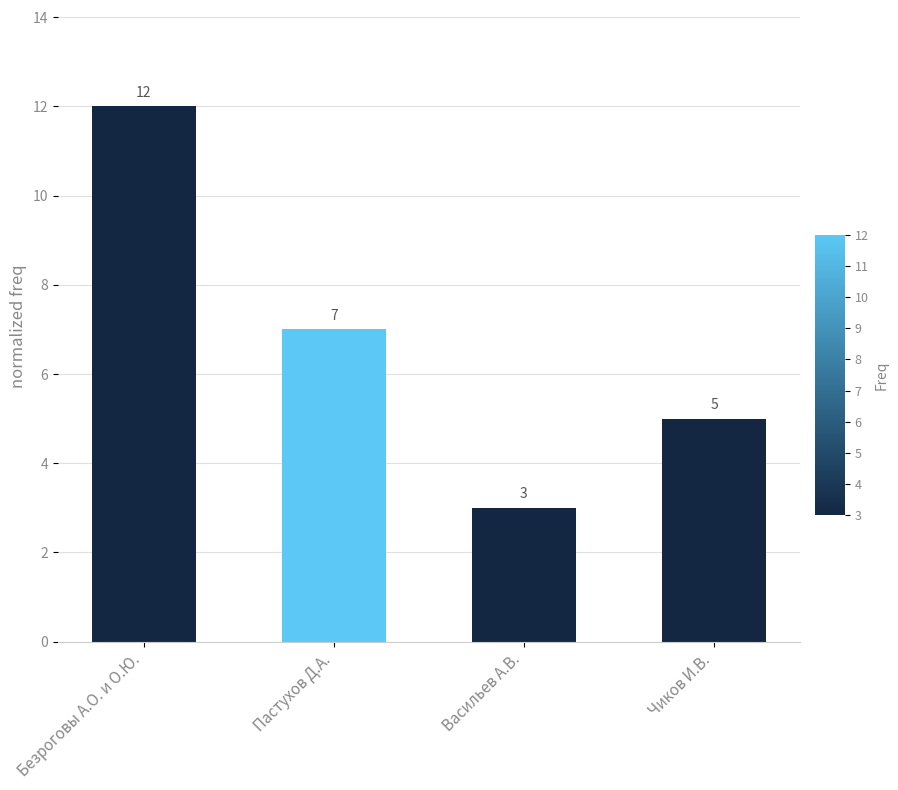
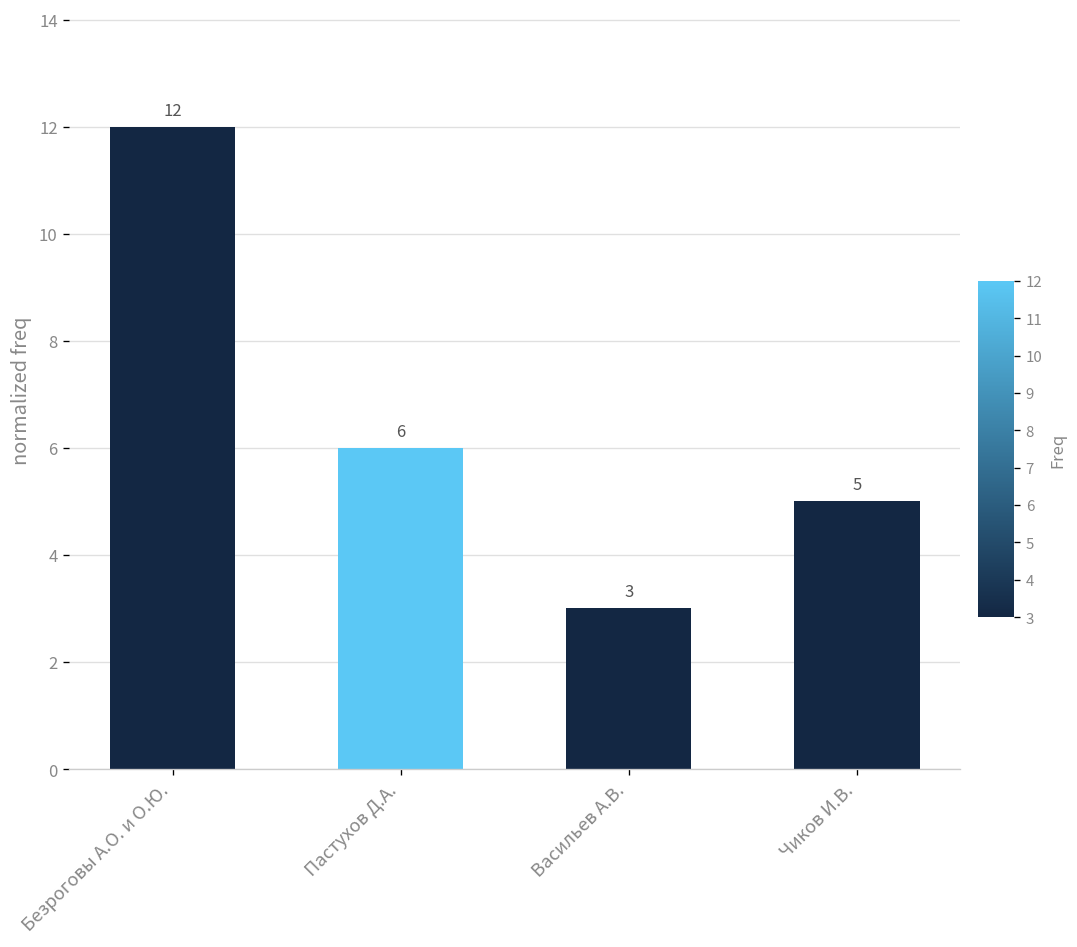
  {
    "Безроговы А.О. и О.Ю.": 12,
-   "Пастухов Д.А.": 7,
+   "Пастухов Д.А.": 6,
    "Васильев А.В.": 3,
    "Чиков И.В.": 5
  }
